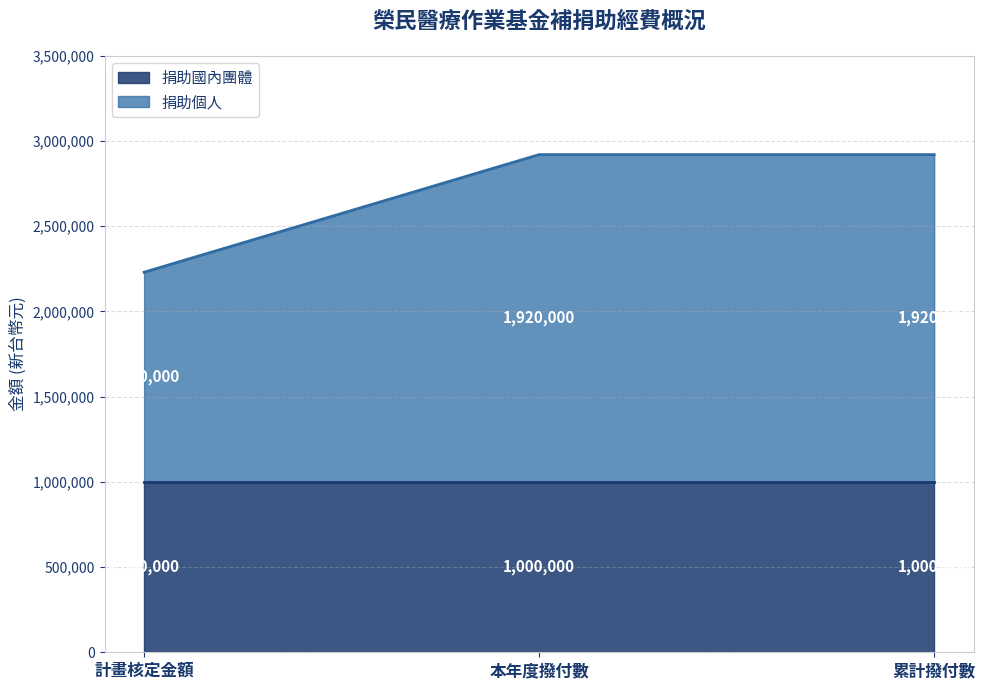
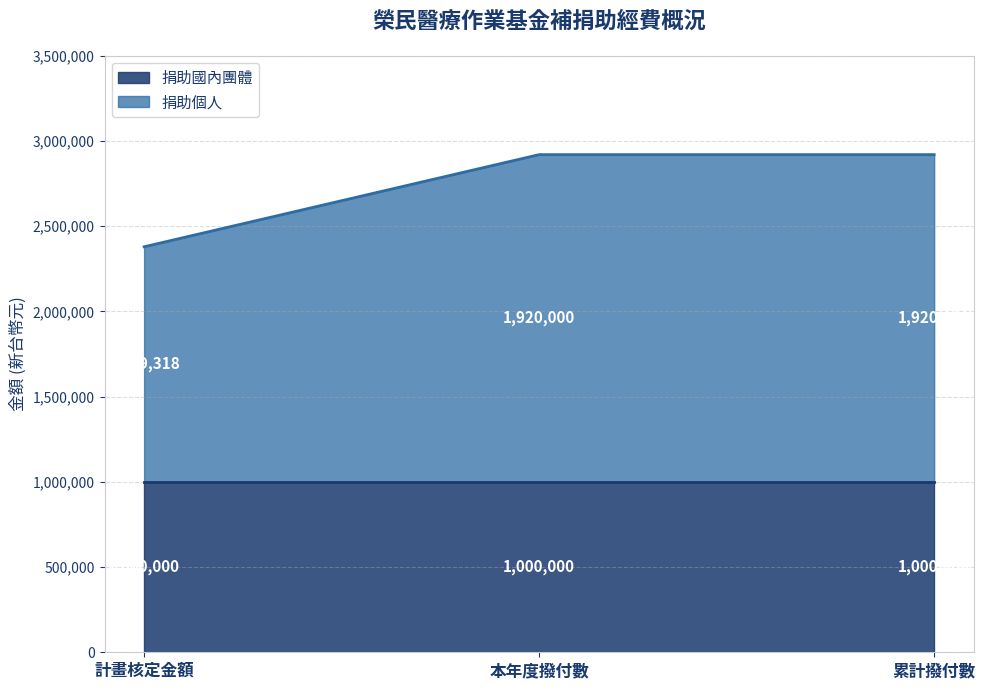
  {
    "捐助國內團體": {
      "計畫核定金額": "1,000,000",
      "本年度撥付數": "1,000,000",
      "累計撥付數": "1,000,000"
    },
    "捐助個人": {
-     "計畫核定金額": "1,230,000",
+     "計畫核定金額": "1,380,000",
      "本年度撥付數": "1,920,000",
      "累計撥付數": "1,920,000"
    }
  }
